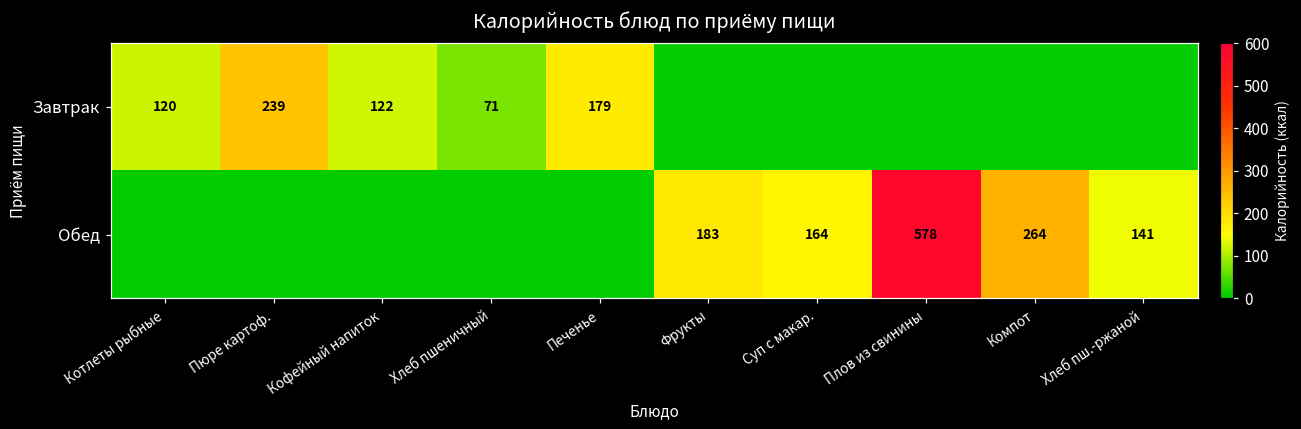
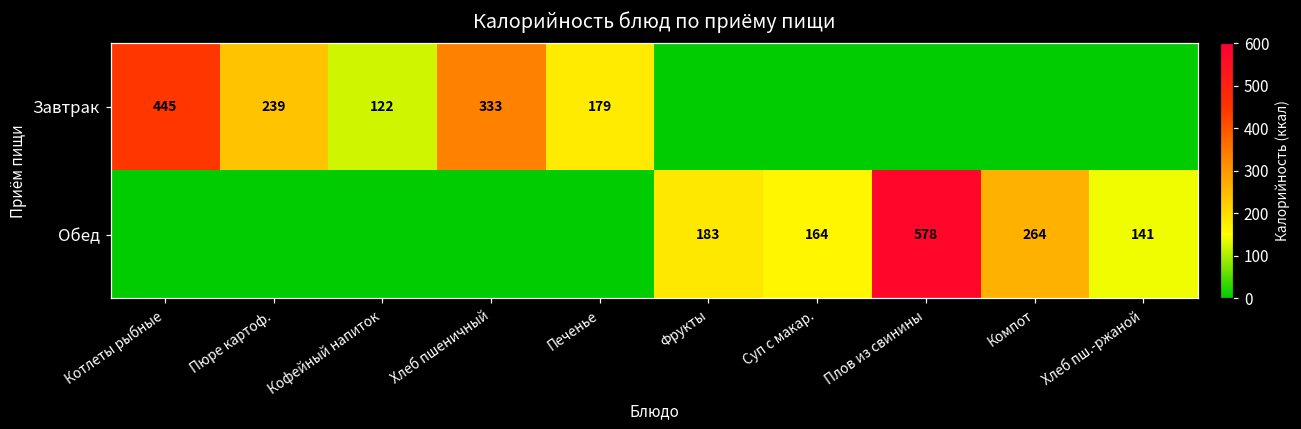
  {
    "Завтрак": {
-     "Котлеты рыбные": 120,
+     "Котлеты рыбные": 445,
      "Пюре картоф.": 239,
      "Кофейный напиток": 122,
-     "Хлеб пшеничный": 71,
+     "Хлеб пшеничный": 333,
      "Печенье": 179
    },
    "Обед": {
      "Фрукты": 183,
      "Суп с макар.": 164,
      "Плов из свинины": 578,
      "Компот": 264,
      "Хлеб пш.-ржаной": 141
    }
  }
